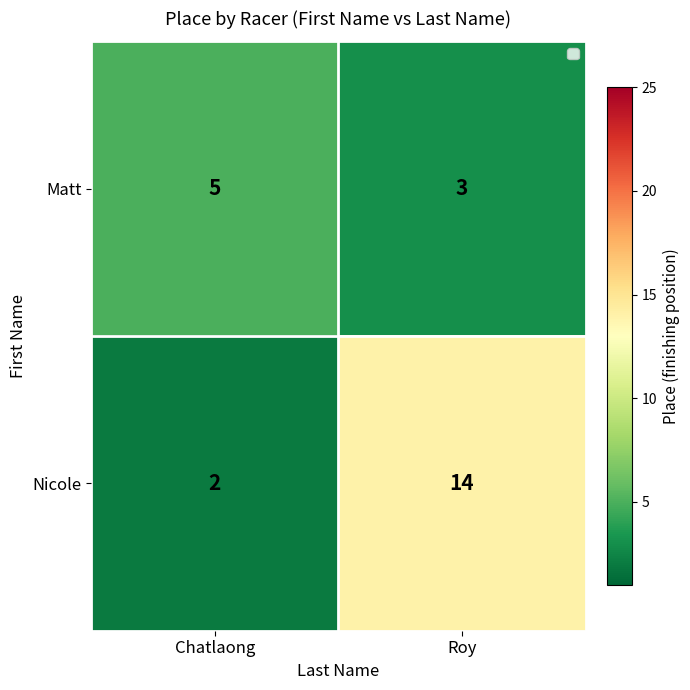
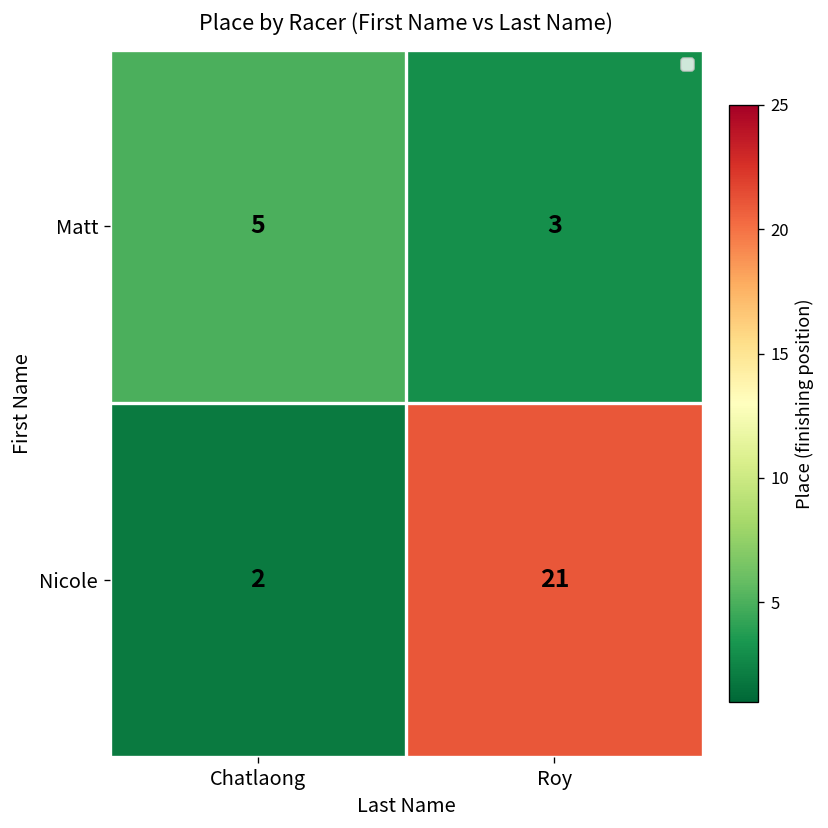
  {
    "Matt": {
      "Chatlaong": 5,
      "Roy": 3
    },
    "Nicole": {
      "Chatlaong": 2,
-     "Roy": 14
+     "Roy": 21
    }
  }
